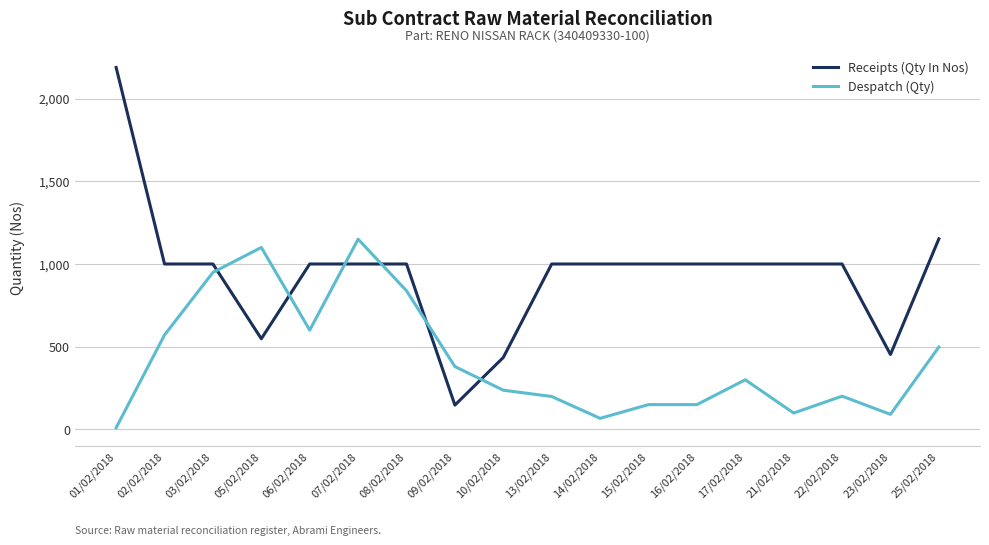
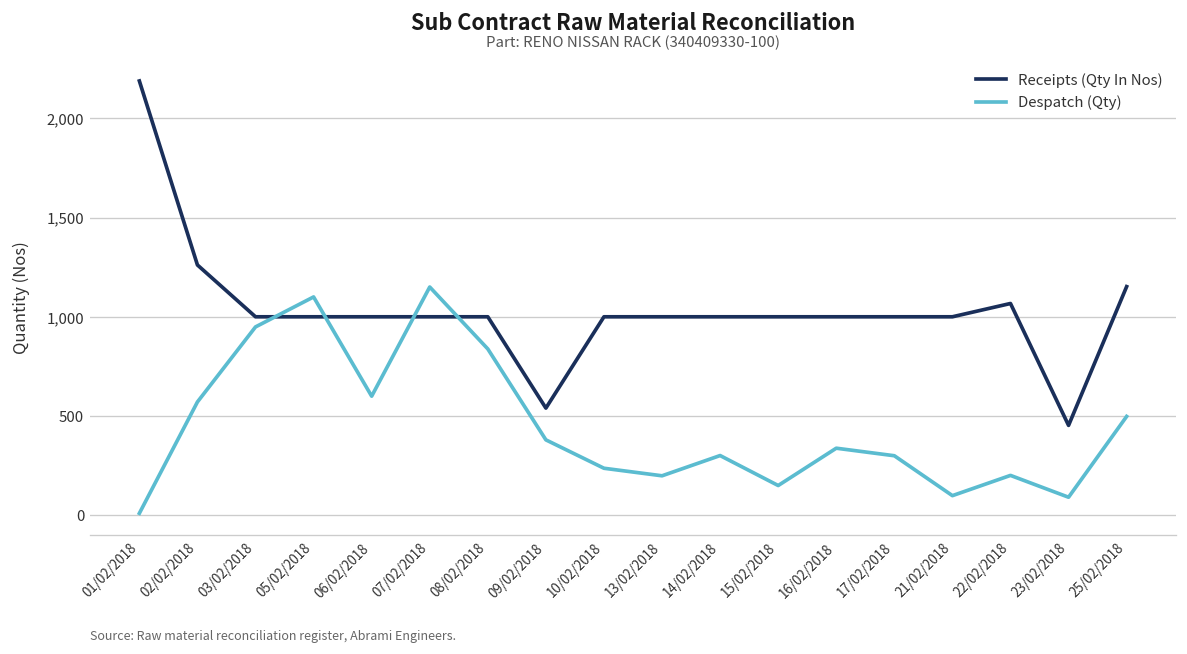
  {
    "Receipts (Qty In Nos)": {
      "01/02/2018": "2,190",
-     "02/02/2018": "1,000",
+     "02/02/2018": "1,260",
      "03/02/2018": "1,000",
-     "05/02/2018": "550",
+     "05/02/2018": "1,000",
      "06/02/2018": "1,000",
      "07/02/2018": "1,000",
      "08/02/2018": "1,000",
-     "09/02/2018": "150",
-     "10/02/2018": "440",
+     "09/02/2018": "540",
+     "10/02/2018": "1,000",
      "13/02/2018": "1,000",
      "14/02/2018": "1,000",
      "15/02/2018": "1,000",
      "16/02/2018": "1,000",
      "17/02/2018": "1,000",
      "21/02/2018": "1,000",
-     "22/02/2018": "1,000",
+     "22/02/2018": "1,070",
      "23/02/2018": "450",
      "25/02/2018": "1,150"
    },
    "Despatch (Qty)": {
      "01/02/2018": "10",
      "02/02/2018": "570",
      "03/02/2018": "950",
      "05/02/2018": "1,100",
      "06/02/2018": "600",
      "07/02/2018": "1,150",
      "08/02/2018": "840",
      "09/02/2018": "380",
      "10/02/2018": "240",
      "13/02/2018": "200",
-     "14/02/2018": "70",
+     "14/02/2018": "300",
      "15/02/2018": "150",
-     "16/02/2018": "150",
+     "16/02/2018": "340",
      "17/02/2018": "300",
      "21/02/2018": "100",
      "22/02/2018": "200",
      "23/02/2018": "90",
      "25/02/2018": "500"
    }
  }
